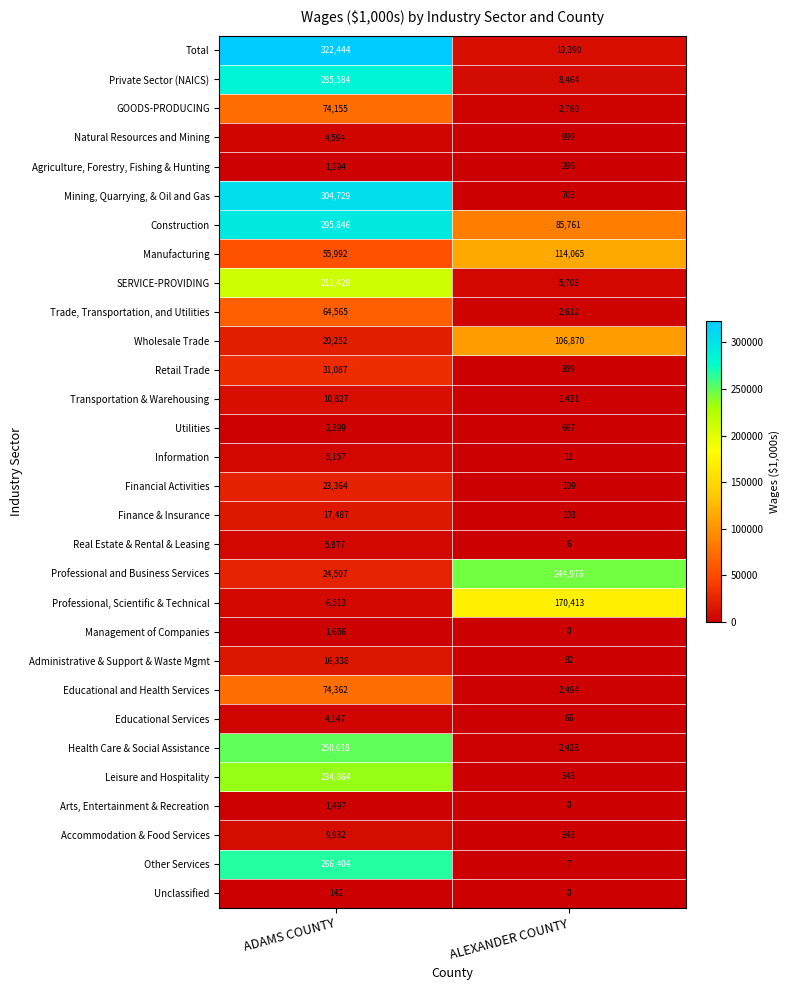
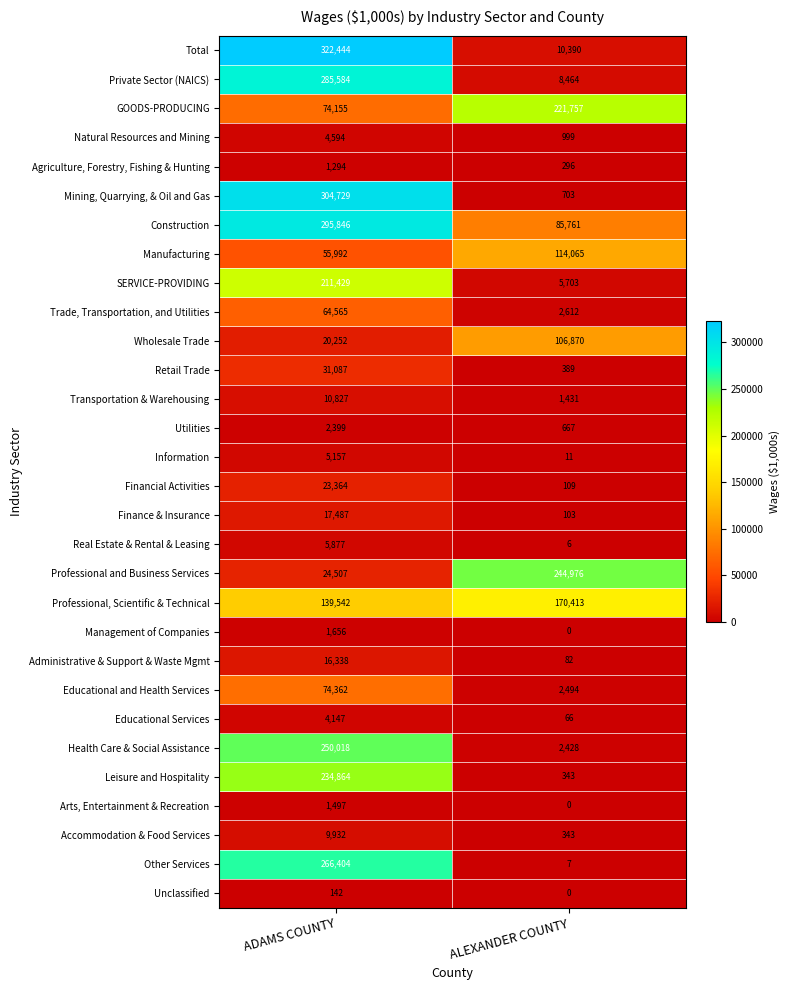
  {
    "Total": {
      "ADAMS COUNTY": "322,444",
      "ALEXANDER COUNTY": "10,390"
    },
    "Private Sector (NAICS)": {
      "ADAMS COUNTY": "285,584",
      "ALEXANDER COUNTY": "8,464"
    },
    "GOODS-PRODUCING": {
      "ADAMS COUNTY": "74,155",
-     "ALEXANDER COUNTY": "2,760"
+     "ALEXANDER COUNTY": "221,757"
    },
    "Natural Resources and Mining": {
      "ADAMS COUNTY": "4,594",
      "ALEXANDER COUNTY": "999"
    },
    "Agriculture, Forestry, Fishing & Hunting": {
      "ADAMS COUNTY": "1,294",
      "ALEXANDER COUNTY": "296"
    },
    "Mining, Quarrying, & Oil and Gas": {
      "ADAMS COUNTY": "304,729",
      "ALEXANDER COUNTY": "703"
    },
    "Construction": {
      "ADAMS COUNTY": "295,846",
      "ALEXANDER COUNTY": "85,761"
    },
    "Manufacturing": {
      "ADAMS COUNTY": "55,992",
      "ALEXANDER COUNTY": "114,065"
    },
    "SERVICE-PROVIDING": {
      "ADAMS COUNTY": "211,429",
      "ALEXANDER COUNTY": "5,703"
    },
    "Trade, Transportation, and Utilities": {
      "ADAMS COUNTY": "64,565",
      "ALEXANDER COUNTY": "2,612"
    },
    "Wholesale Trade": {
      "ADAMS COUNTY": "20,252",
      "ALEXANDER COUNTY": "106,870"
    },
    "Retail Trade": {
      "ADAMS COUNTY": "31,087",
      "ALEXANDER COUNTY": "389"
    },
    "Transportation & Warehousing": {
      "ADAMS COUNTY": "10,827",
      "ALEXANDER COUNTY": "1,431"
    },
    "Utilities": {
      "ADAMS COUNTY": "2,399",
      "ALEXANDER COUNTY": "667"
    },
    "Information": {
      "ADAMS COUNTY": "5,157",
      "ALEXANDER COUNTY": "11"
    },
    "Financial Activities": {
      "ADAMS COUNTY": "23,364",
      "ALEXANDER COUNTY": "109"
    },
    "Finance & Insurance": {
      "ADAMS COUNTY": "17,487",
      "ALEXANDER COUNTY": "103"
    },
    "Real Estate & Rental & Leasing": {
      "ADAMS COUNTY": "5,877",
      "ALEXANDER COUNTY": "6"
    },
    "Professional and Business Services": {
      "ADAMS COUNTY": "24,507",
      "ALEXANDER COUNTY": "244,976"
    },
    "Professional, Scientific & Technical": {
-     "ADAMS COUNTY": "6,513",
+     "ADAMS COUNTY": "139,542",
      "ALEXANDER COUNTY": "170,413"
    },
    "Management of Companies": {
      "ADAMS COUNTY": "1,656",
      "ALEXANDER COUNTY": "0"
    },
    "Administrative & Support & Waste Mgmt": {
      "ADAMS COUNTY": "16,338",
      "ALEXANDER COUNTY": "82"
    },
    "Educational and Health Services": {
      "ADAMS COUNTY": "74,362",
      "ALEXANDER COUNTY": "2,494"
    },
    "Educational Services": {
      "ADAMS COUNTY": "4,147",
      "ALEXANDER COUNTY": "66"
    },
    "Health Care & Social Assistance": {
      "ADAMS COUNTY": "250,018",
      "ALEXANDER COUNTY": "2,428"
    },
    "Leisure and Hospitality": {
      "ADAMS COUNTY": "234,864",
      "ALEXANDER COUNTY": "343"
    },
    "Arts, Entertainment & Recreation": {
      "ADAMS COUNTY": "1,497",
      "ALEXANDER COUNTY": "0"
    },
    "Accommodation & Food Services": {
      "ADAMS COUNTY": "9,932",
      "ALEXANDER COUNTY": "343"
    },
    "Other Services": {
      "ADAMS COUNTY": "266,404",
      "ALEXANDER COUNTY": "7"
    },
    "Unclassified": {
      "ADAMS COUNTY": "142",
      "ALEXANDER COUNTY": "0"
    }
  }
